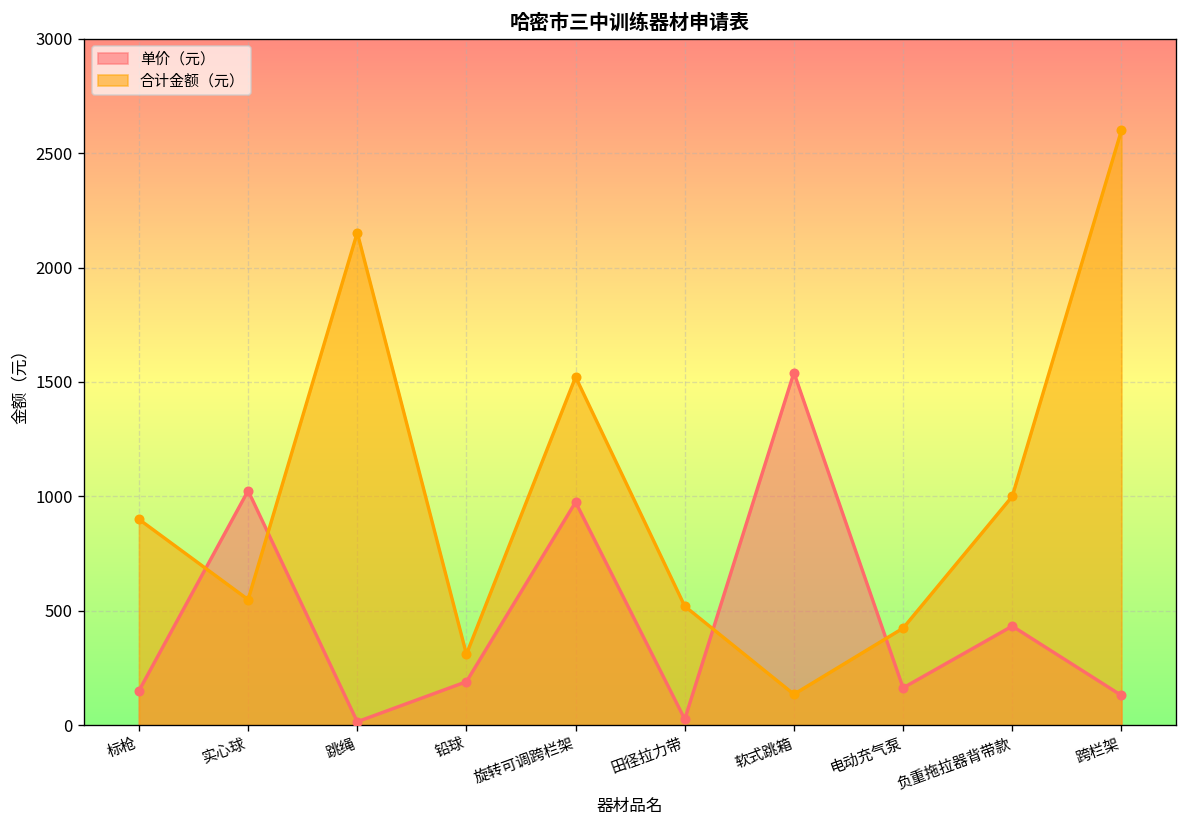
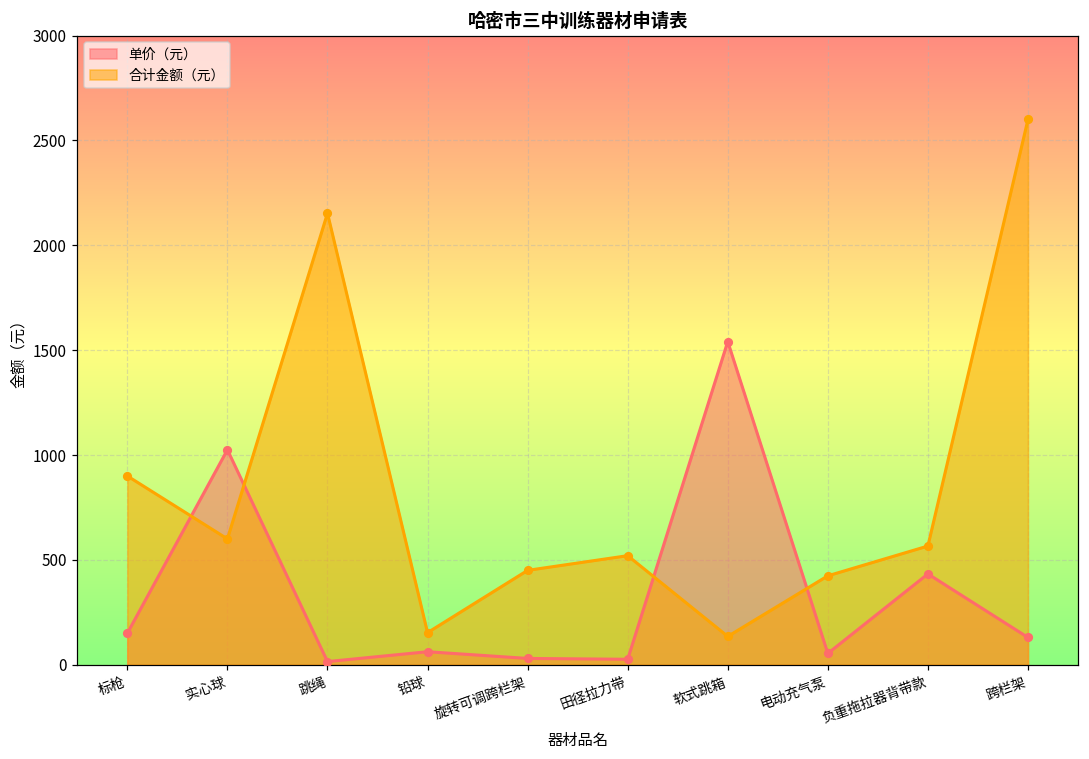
  {
    "单价（元）": {
      "标枪": 150,
      "实心球": 1030,
      "跳绳": 20,
-     "铅球": 190,
-     "旋转可调跨栏架": 980,
+     "铅球": 60,
+     "旋转可调跨栏架": 30,
      "田径拉力带": 30,
      "软式跳箱": 1540,
-     "电动充气泵": 160,
+     "电动充气泵": 50,
      "负重拖拉器背带款": 430,
      "跨栏架": 130
    },
    "合计金额（元）": {
      "标枪": 900,
-     "实心球": 550,
+     "实心球": 600,
      "跳绳": 2150,
-     "铅球": 310,
-     "旋转可调跨栏架": 1520,
+     "铅球": 150,
+     "旋转可调跨栏架": 450,
      "田径拉力带": 520,
      "软式跳箱": 140,
      "电动充气泵": 420,
-     "负重拖拉器背带款": 1000,
+     "负重拖拉器背带款": 570,
      "跨栏架": 2600
    }
  }
